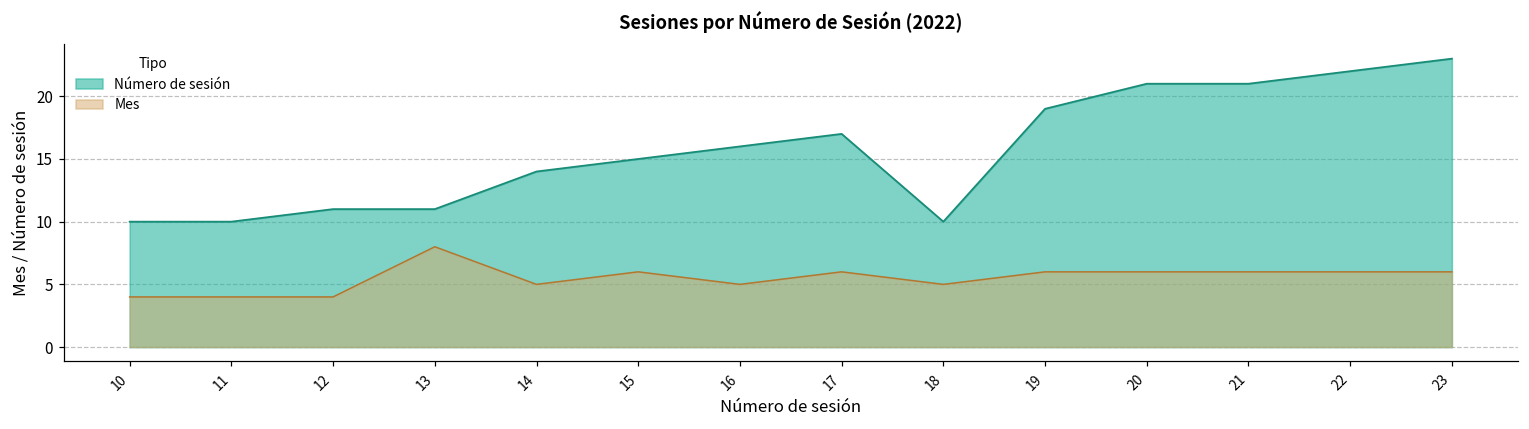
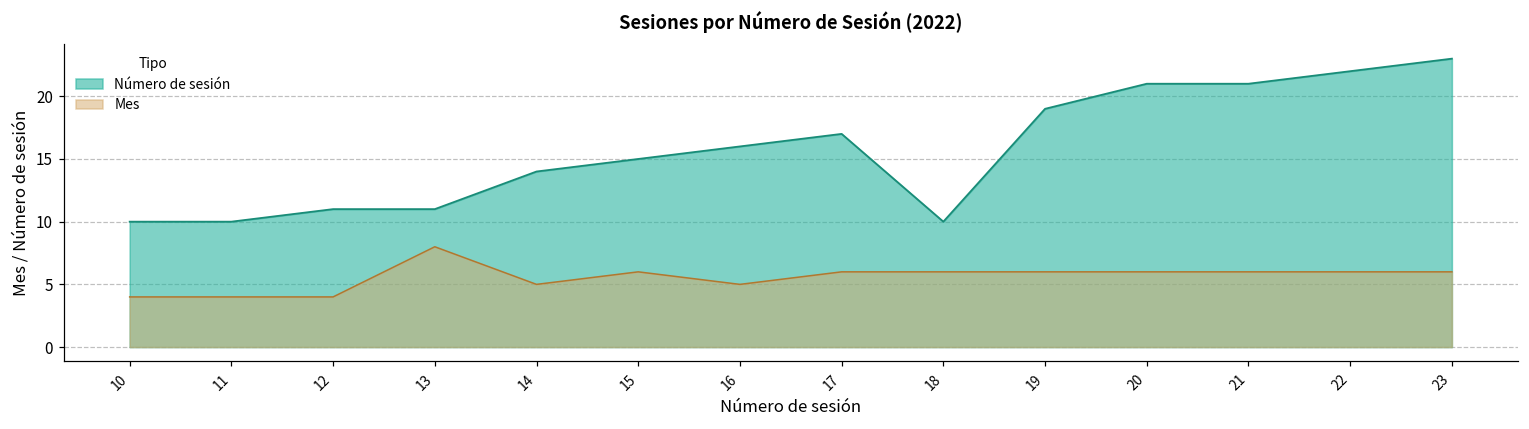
  {
    "Número de sesión": {
      "10": 10,
      "11": 10,
      "12": 11,
      "13": 11,
      "14": 14,
      "15": 15,
      "16": 16,
      "17": 17,
      "18": 10,
      "19": 19,
      "20": 21,
      "21": 21,
      "22": 22,
      "23": 23
    },
    "Mes": {
      "10": 4,
      "11": 4,
      "12": 4,
      "13": 8,
      "14": 5,
      "15": 6,
      "16": 5,
      "17": 6,
-     "18": 5,
+     "18": 6,
      "19": 6,
      "20": 6,
      "21": 6,
      "22": 6,
      "23": 6
    }
  }
